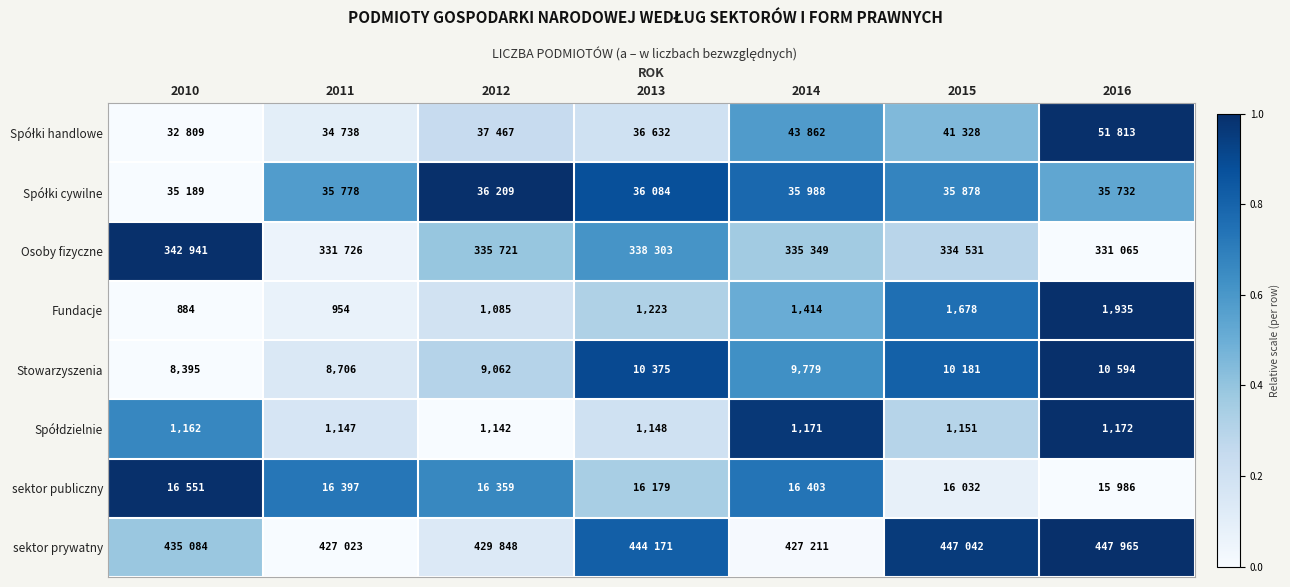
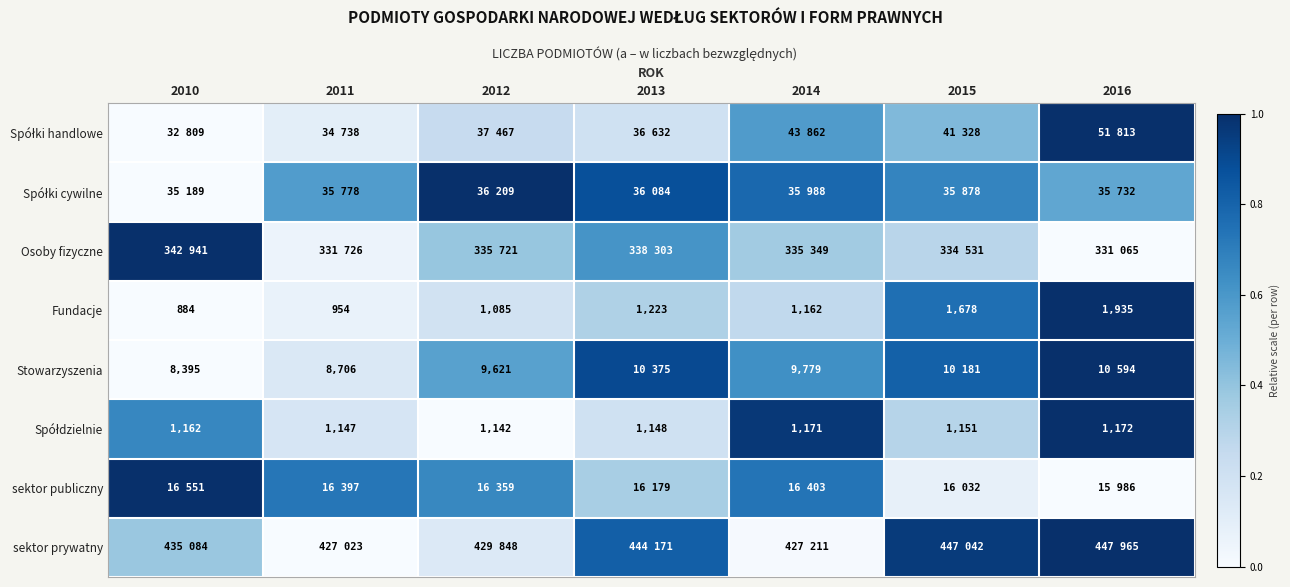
  {
    "Fundacje": {
      "2010": "884",
      "2011": "954",
      "2012": "1,085",
      "2013": "1,223",
-     "2014": "1,414",
+     "2014": "1,162",
      "2015": "1,678",
      "2016": "1,935"
    },
    "Stowarzyszenia": {
      "2010": "8,395",
      "2011": "8,706",
-     "2012": "9,062",
+     "2012": "9,621",
      "2014": "9,779"
    },
    "Spółdzielnie": {
      "2010": "1,162",
      "2011": "1,147",
      "2012": "1,142",
      "2013": "1,148",
      "2014": "1,171",
      "2015": "1,151",
      "2016": "1,172"
    }
  }
